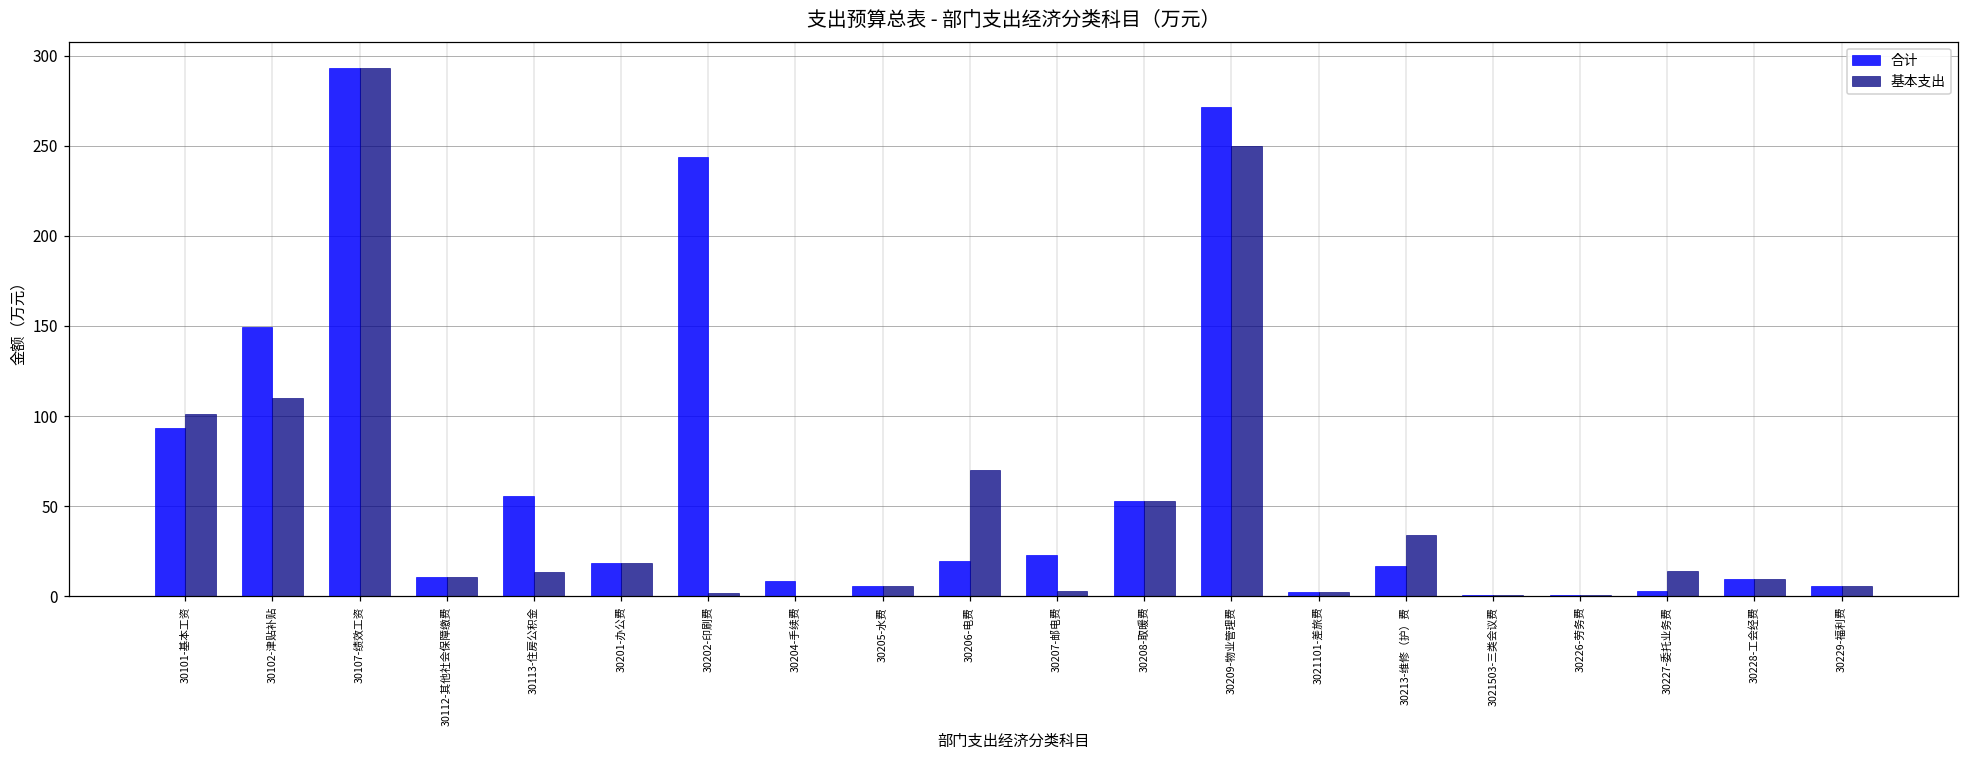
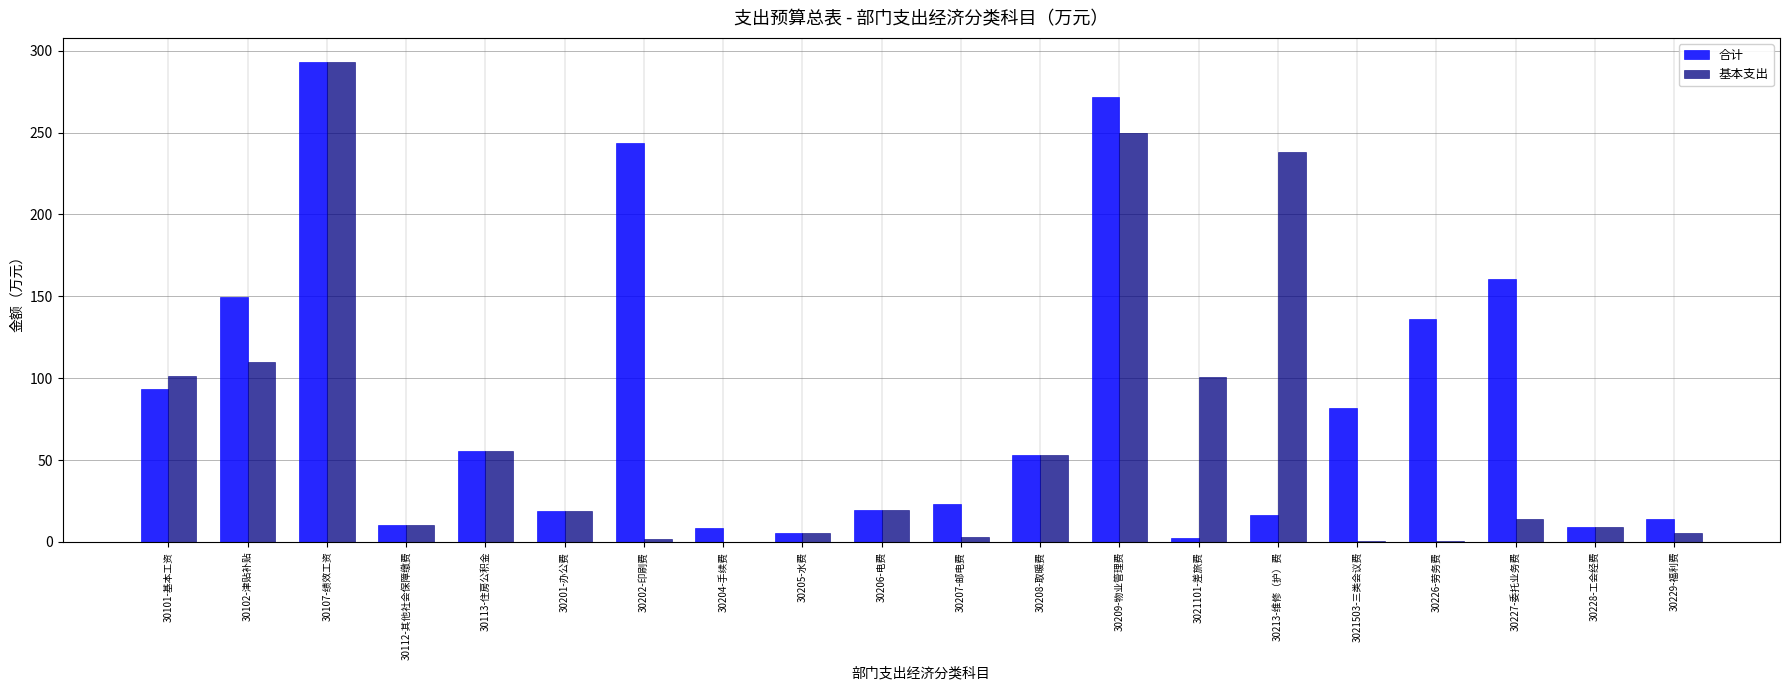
  {
    "合计": {
      "30101-基本工资": 93,
      "30102-津贴补贴": 150,
      "30107-绩效工资": 293,
      "30112-其他社会保障缴费": 10,
      "30113-住房公积金": 55,
      "30201-办公费": 19,
      "30202-印刷费": 244,
      "30204-手续费": 8,
      "30205-水费": 6,
      "30206-电费": 19,
      "30207-邮电费": 23,
      "30208-取暖费": 53,
      "30209-物业管理费": 272,
      "3021101-差旅费": 3,
      "30213-维修（护）费": 17,
-     "3021503-三类会议费": 1,
-     "30226-劳务费": 1,
-     "30227-委托业务费": 3,
+     "3021503-三类会议费": 82,
+     "30226-劳务费": 136,
+     "30227-委托业务费": 161,
      "30228-工会经费": 9,
-     "30229-福利费": 5
+     "30229-福利费": 14
    },
    "基本支出": {
      "30101-基本工资": 101,
      "30102-津贴补贴": 110,
      "30107-绩效工资": 293,
      "30112-其他社会保障缴费": 10,
-     "30113-住房公积金": 13,
+     "30113-住房公积金": 55,
      "30201-办公费": 19,
      "30202-印刷费": 2,
      "30205-水费": 6,
-     "30206-电费": 70,
+     "30206-电费": 19,
      "30207-邮电费": 3,
      "30208-取暖费": 53,
      "30209-物业管理费": 250,
-     "3021101-差旅费": 3,
-     "30213-维修（护）费": 34,
+     "3021101-差旅费": 101,
+     "30213-维修（护）费": 238,
      "30227-委托业务费": 14,
      "30228-工会经费": 9,
      "30229-福利费": 5
    }
  }
